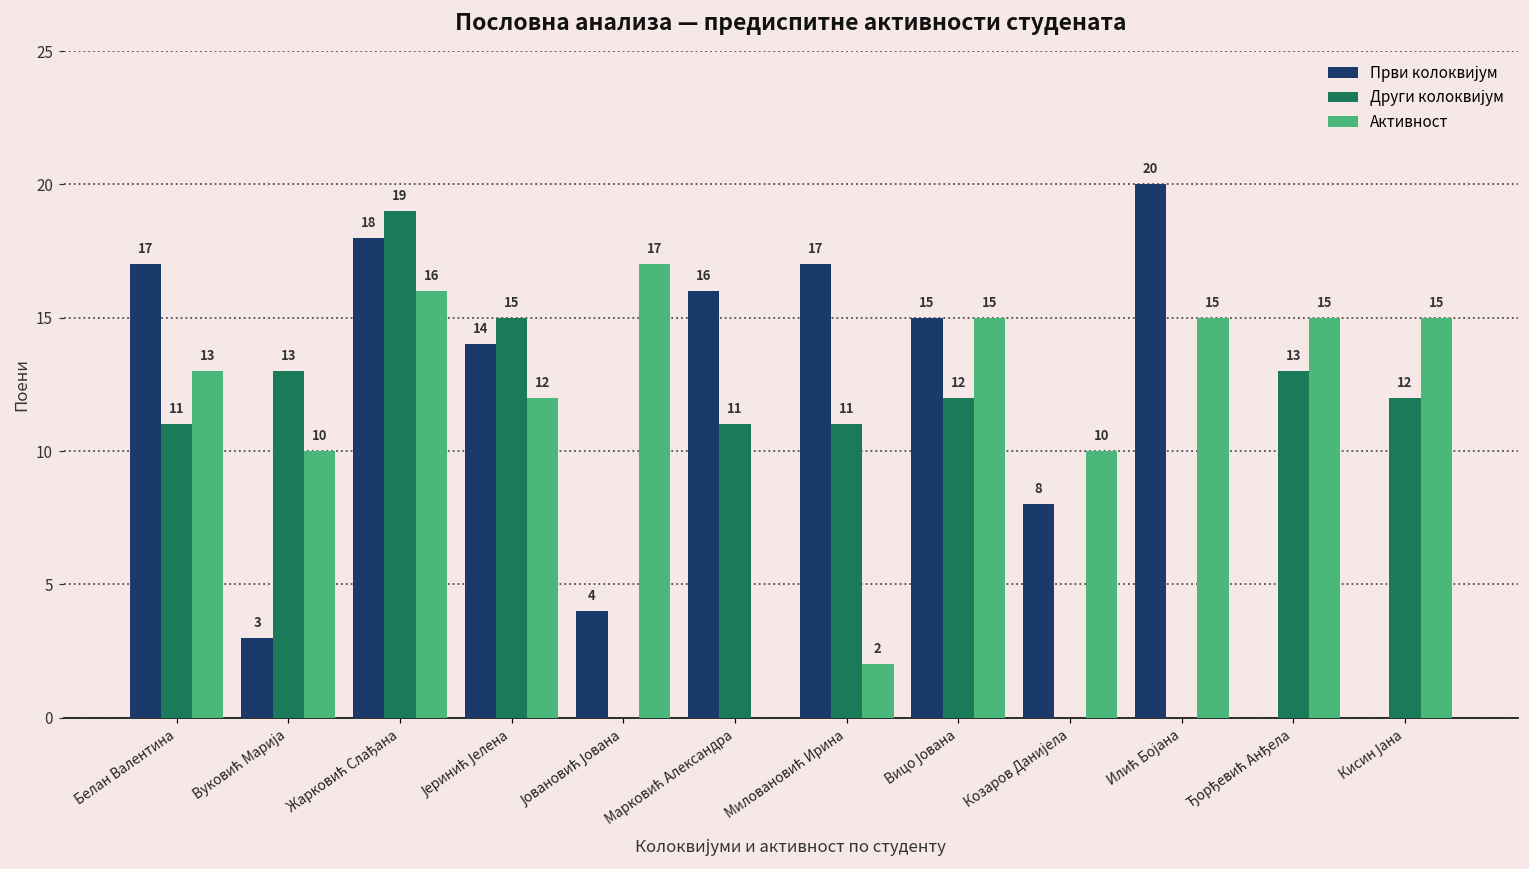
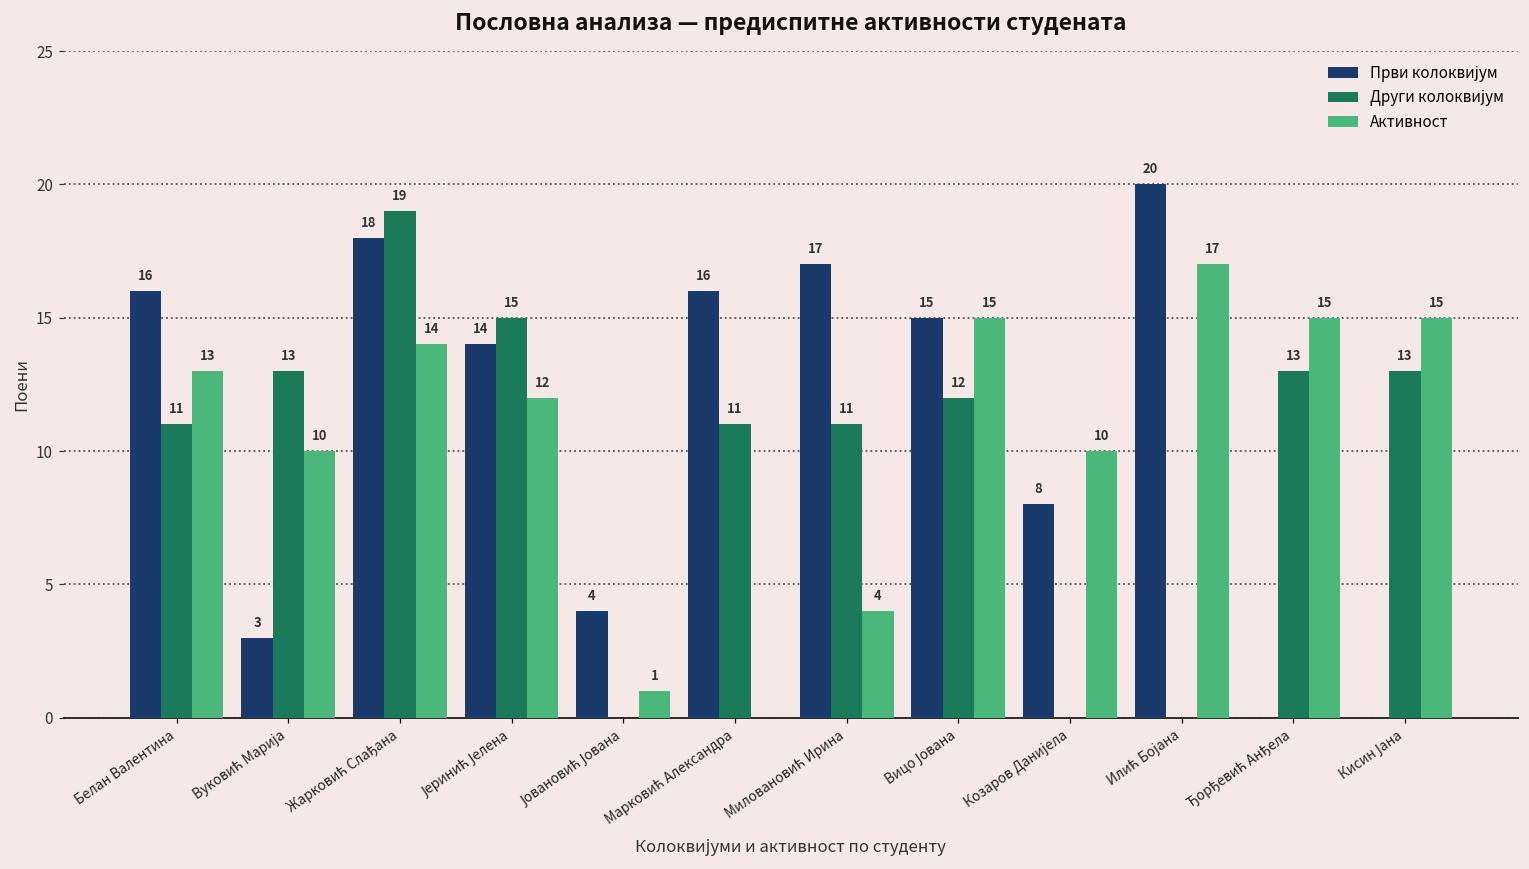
  {
    "Први колоквијум": {
-     "Белан Валентина": 17,
+     "Белан Валентина": 16,
      "Вуковић Марија": 3,
      "Жарковић Слађана": 18,
      "Јеринић Јелена": 14,
      "Јовановић Јована": 4,
      "Марковић Александра": 16,
      "Миловановић Ирина": 17,
      "Вицо Јована": 15,
      "Козаров Данијела": 8,
      "Илић Бојана": 20
    },
    "Други колоквијум": {
      "Белан Валентина": 11,
      "Вуковић Марија": 13,
      "Жарковић Слађана": 19,
      "Јеринић Јелена": 15,
      "Марковић Александра": 11,
      "Миловановић Ирина": 11,
      "Вицо Јована": 12,
      "Ђорђевић Анђела": 13,
-     "Кисин Јана": 12
+     "Кисин Јана": 13
    },
    "Активност": {
      "Белан Валентина": 13,
      "Вуковић Марија": 10,
-     "Жарковић Слађана": 16,
+     "Жарковић Слађана": 14,
      "Јеринић Јелена": 12,
-     "Јовановић Јована": 17,
-     "Миловановић Ирина": 2,
+     "Јовановић Јована": 1,
+     "Миловановић Ирина": 4,
      "Вицо Јована": 15,
      "Козаров Данијела": 10,
-     "Илић Бојана": 15,
+     "Илић Бојана": 17,
      "Ђорђевић Анђела": 15,
      "Кисин Јана": 15
    }
  }
